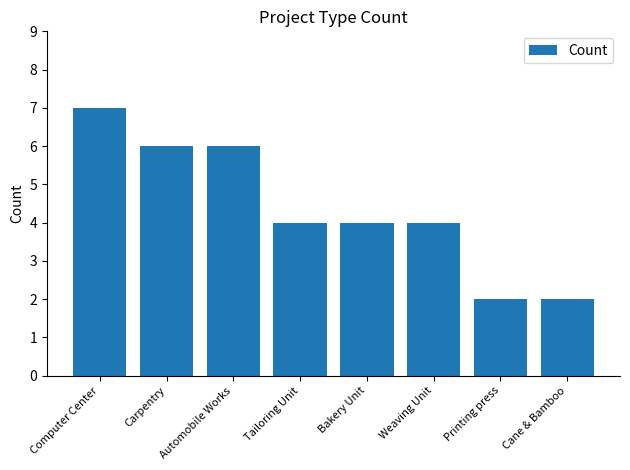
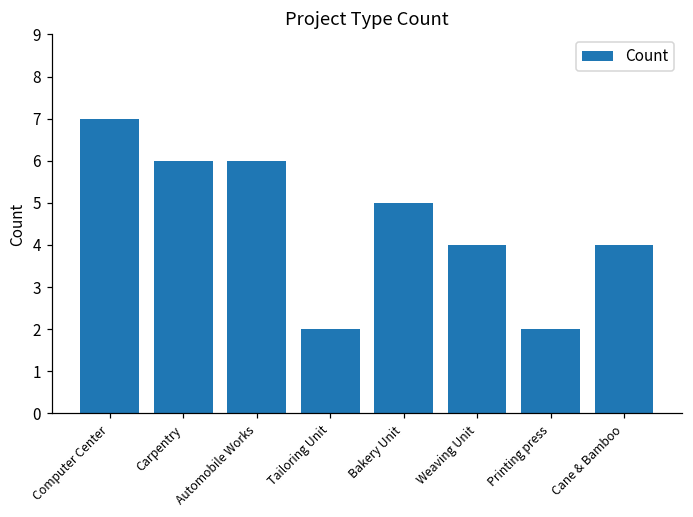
  {
    "Computer Center": 7,
    "Carpentry": 6,
    "Automobile Works": 6,
-   "Tailoring Unit": 4,
-   "Bakery Unit": 4,
+   "Tailoring Unit": 2,
+   "Bakery Unit": 5,
    "Weaving Unit": 4,
    "Printing press": 2,
-   "Cane & Bamboo": 2
+   "Cane & Bamboo": 4
  }
